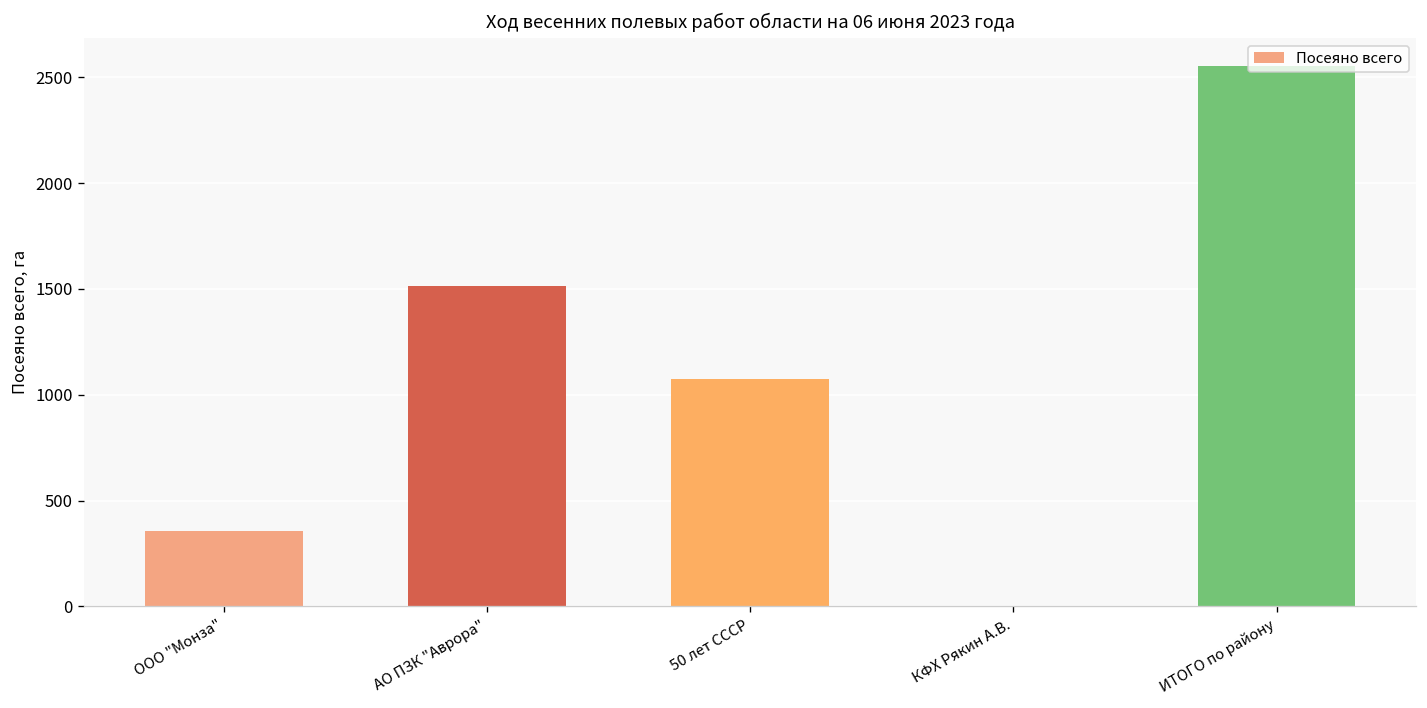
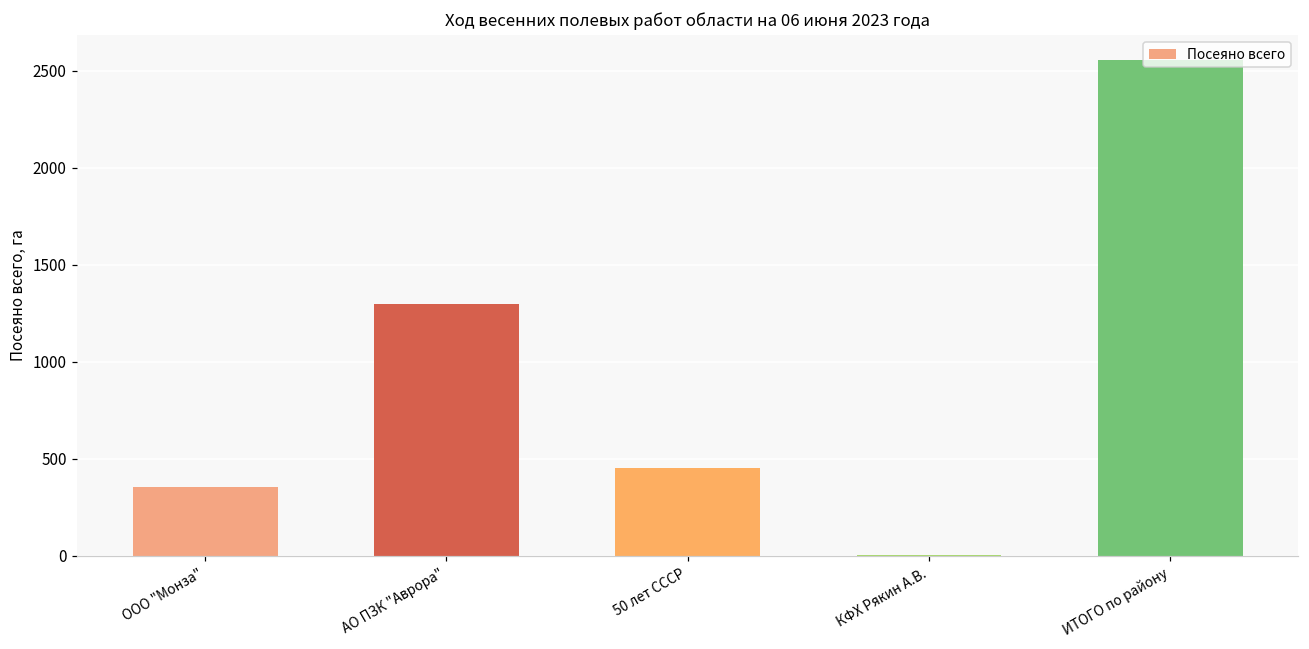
  {
    "ООО \"Монза\"": 360,
-   "АО ПЗК \"Аврора\"": 1520,
-   "50 лет СССР": 1080
+   "АО ПЗК \"Аврора\"": 1300,
+   "50 лет СССР": 450
  }
